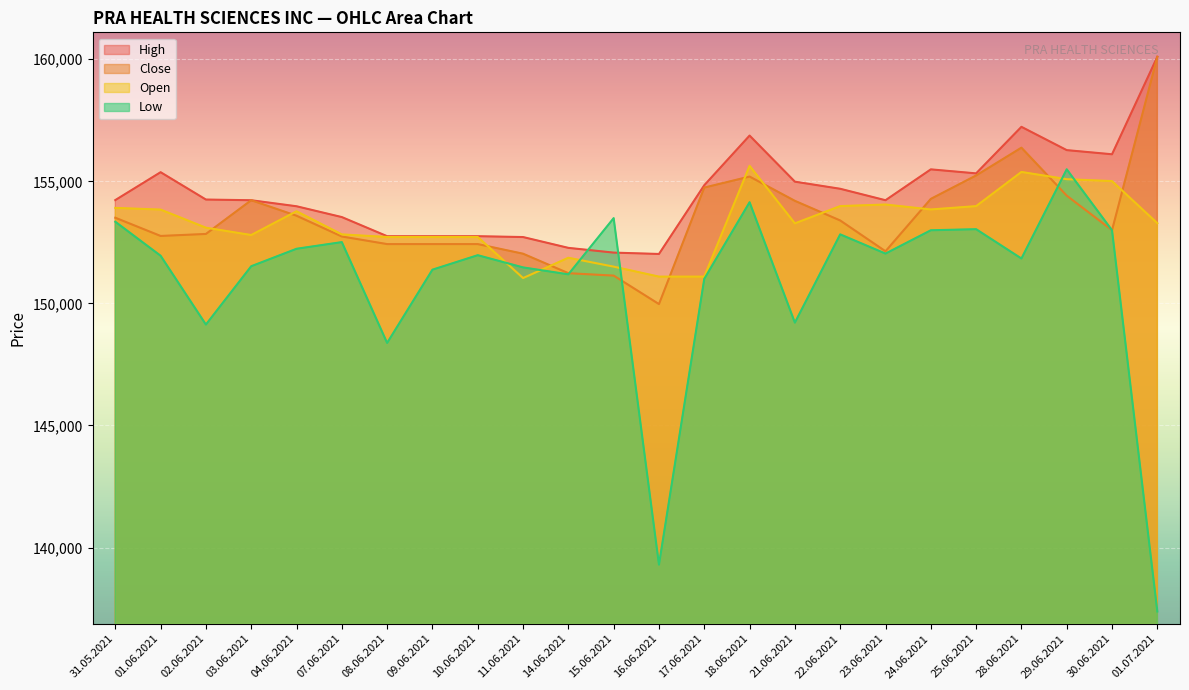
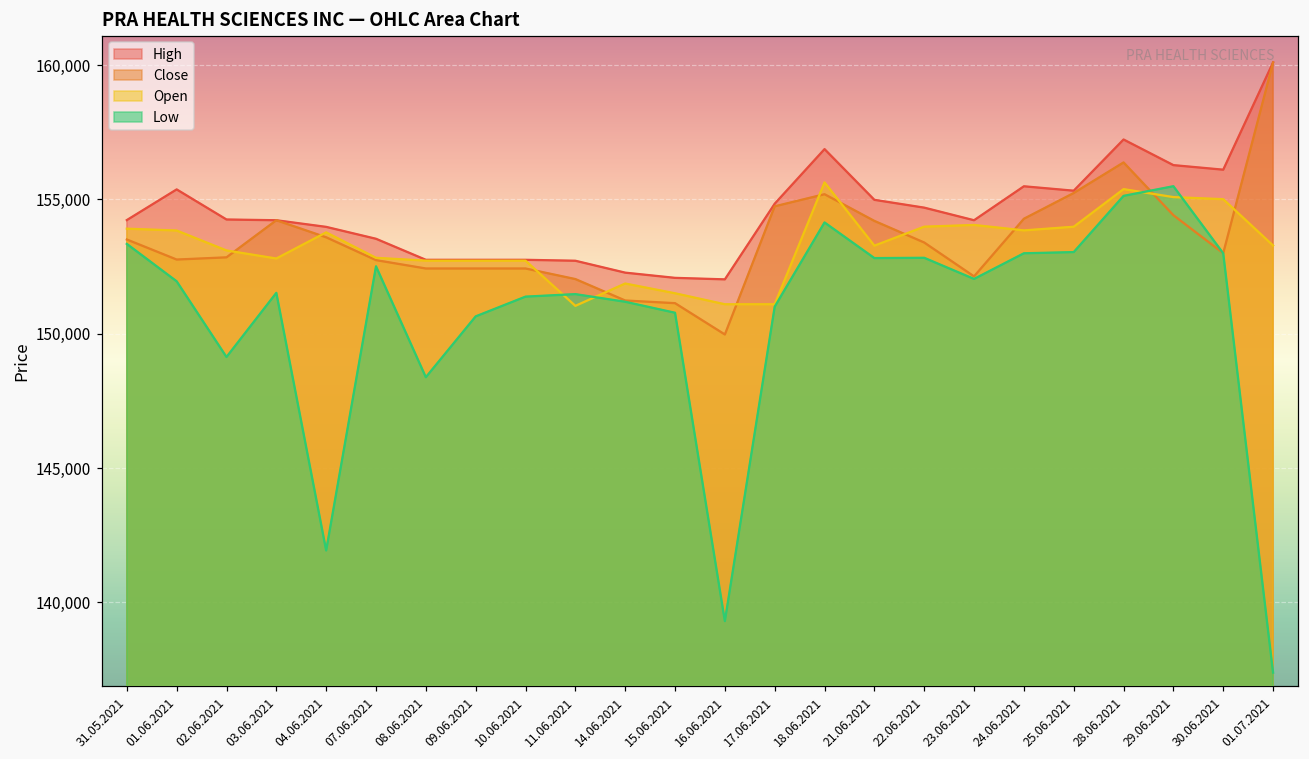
  {
    "Low": {
      "31.05.2021": "153,300",
      "01.06.2021": "152,000",
      "02.06.2021": "149,100",
      "03.06.2021": "151,500",
-     "04.06.2021": "152,200",
+     "04.06.2021": "141,900",
      "07.06.2021": "152,500",
      "08.06.2021": "148,400",
-     "09.06.2021": "151,400",
-     "10.06.2021": "152,000",
+     "09.06.2021": "150,600",
+     "10.06.2021": "151,400",
      "11.06.2021": "151,500",
-     "15.06.2021": "153,500",
+     "15.06.2021": "150,800",
      "16.06.2021": "139,300",
      "18.06.2021": "154,100",
-     "21.06.2021": "149,200",
+     "21.06.2021": "152,800",
      "22.06.2021": "152,800",
      "24.06.2021": "153,000",
      "25.06.2021": "153,000",
-     "28.06.2021": "151,800",
+     "28.06.2021": "155,100",
      "29.06.2021": "155,500",
      "01.07.2021": "137,400"
    }
  }
